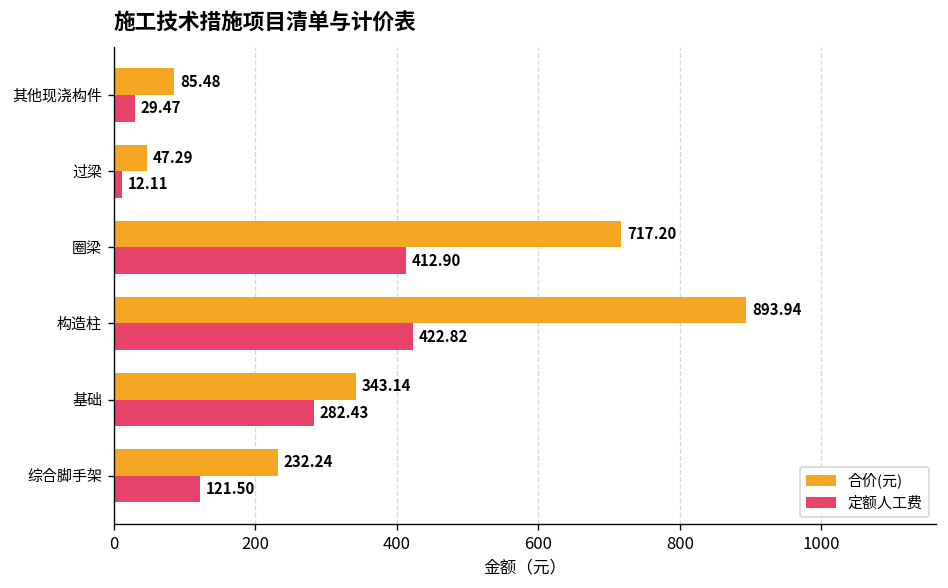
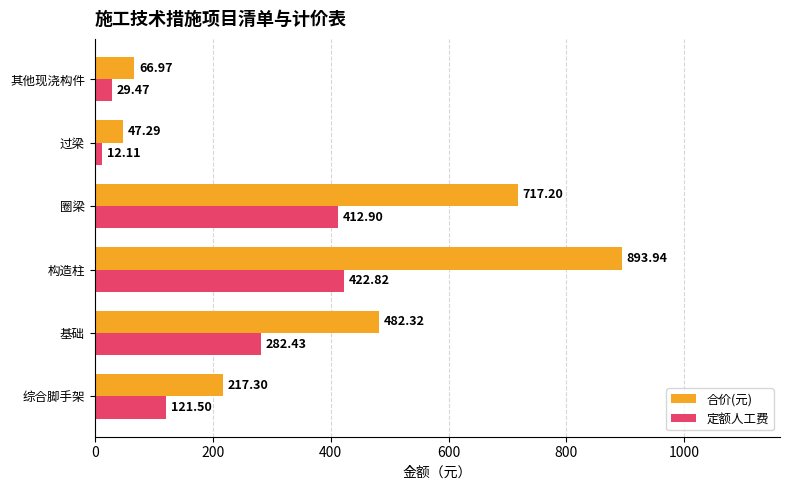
  {
    "合价(元)": {
-     "其他现浇构件": 85.48,
+     "其他现浇构件": 66.97,
      "过梁": 47.29,
      "圈梁": 717.20,
      "构造柱": 893.94,
-     "基础": 343.14,
-     "综合脚手架": 232.24
+     "基础": 482.32,
+     "综合脚手架": 217.30
    },
    "定额人工费": {
      "其他现浇构件": 29.47,
      "过梁": 12.11,
      "圈梁": 412.90,
      "构造柱": 422.82,
      "基础": 282.43,
      "综合脚手架": 121.50
    }
  }
